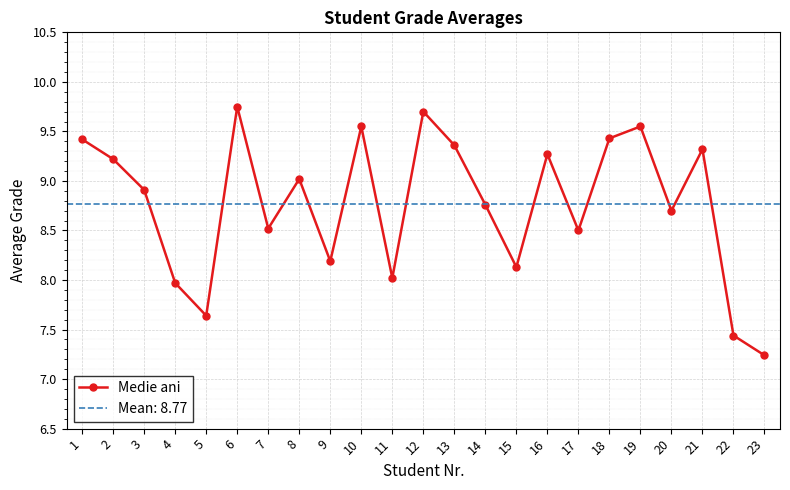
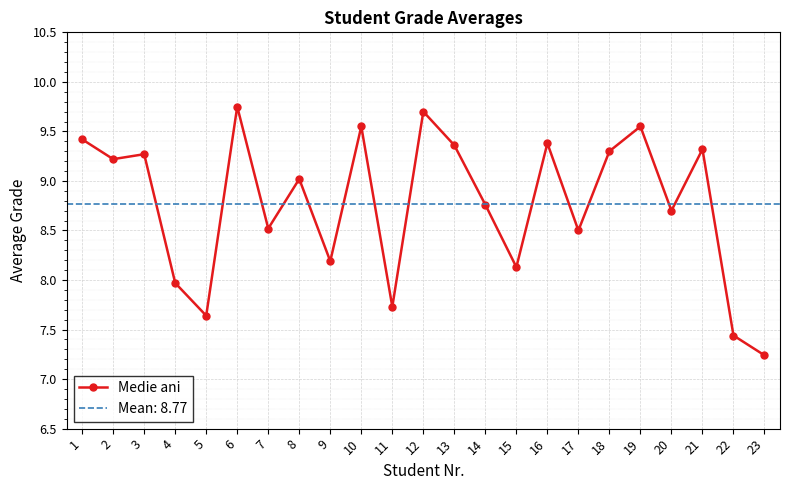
  {
    "1": 9.4,
    "2": 9.2,
-   "3": 8.9,
+   "3": 9.3,
    "4": 8.0,
    "5": 7.6,
    "6": 9.8,
    "7": 8.5,
    "8": 9.0,
    "9": 8.2,
    "10": 9.6,
-   "11": 8.0,
+   "11": 7.7,
    "12": 9.7,
    "13": 9.4,
    "14": 8.8,
    "15": 8.1,
-   "16": 9.3,
+   "16": 9.4,
    "17": 8.5,
-   "18": 9.4,
+   "18": 9.3,
    "19": 9.6,
    "20": 8.7,
    "21": 9.3,
    "22": 7.4,
    "23": 7.2
  }
